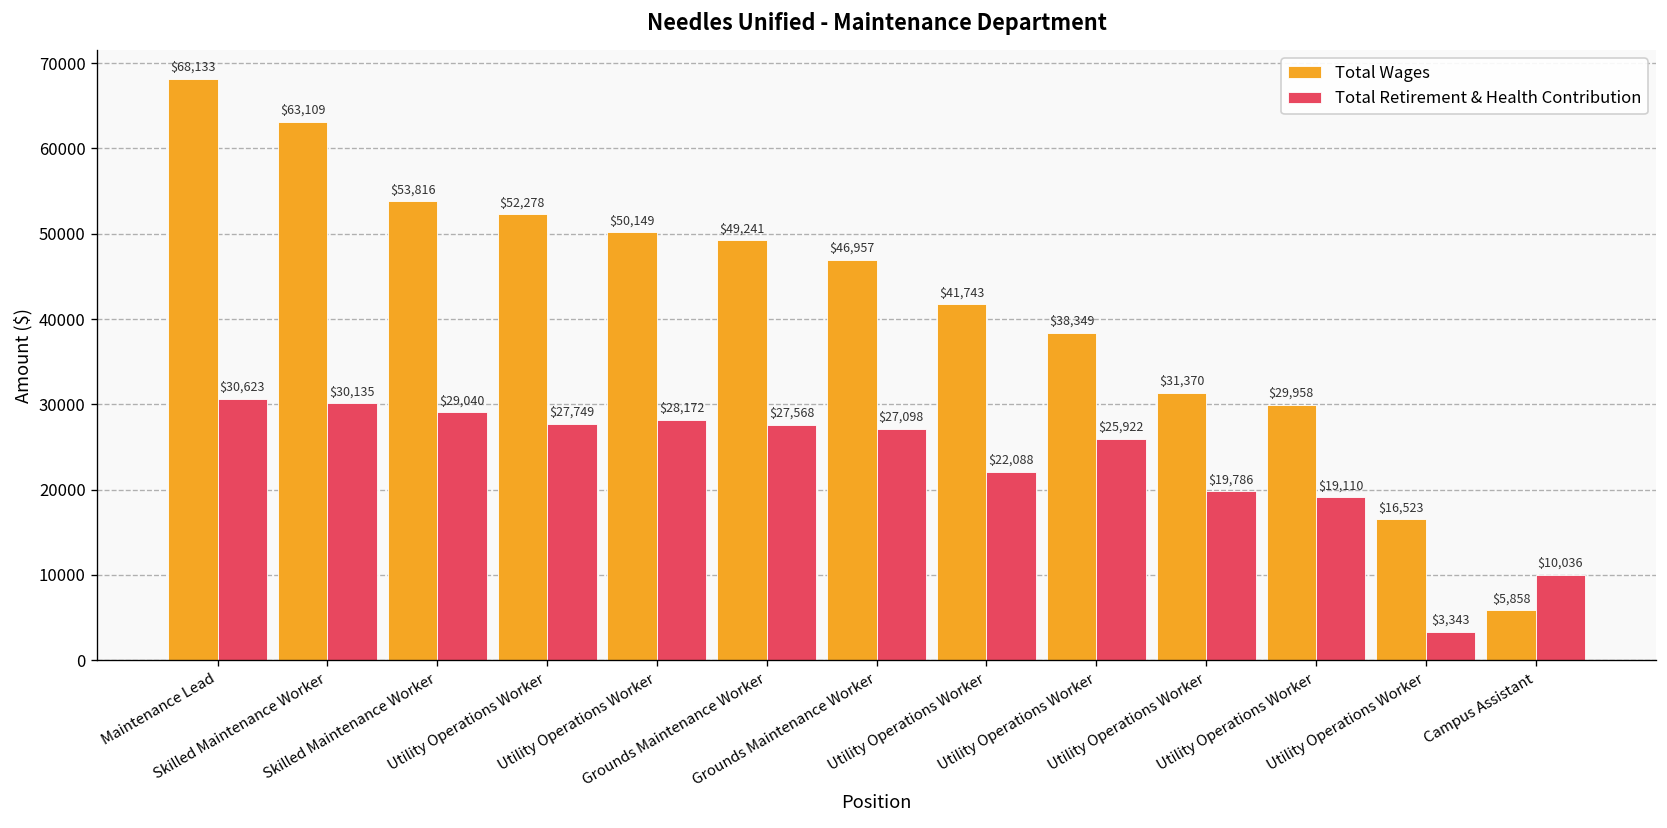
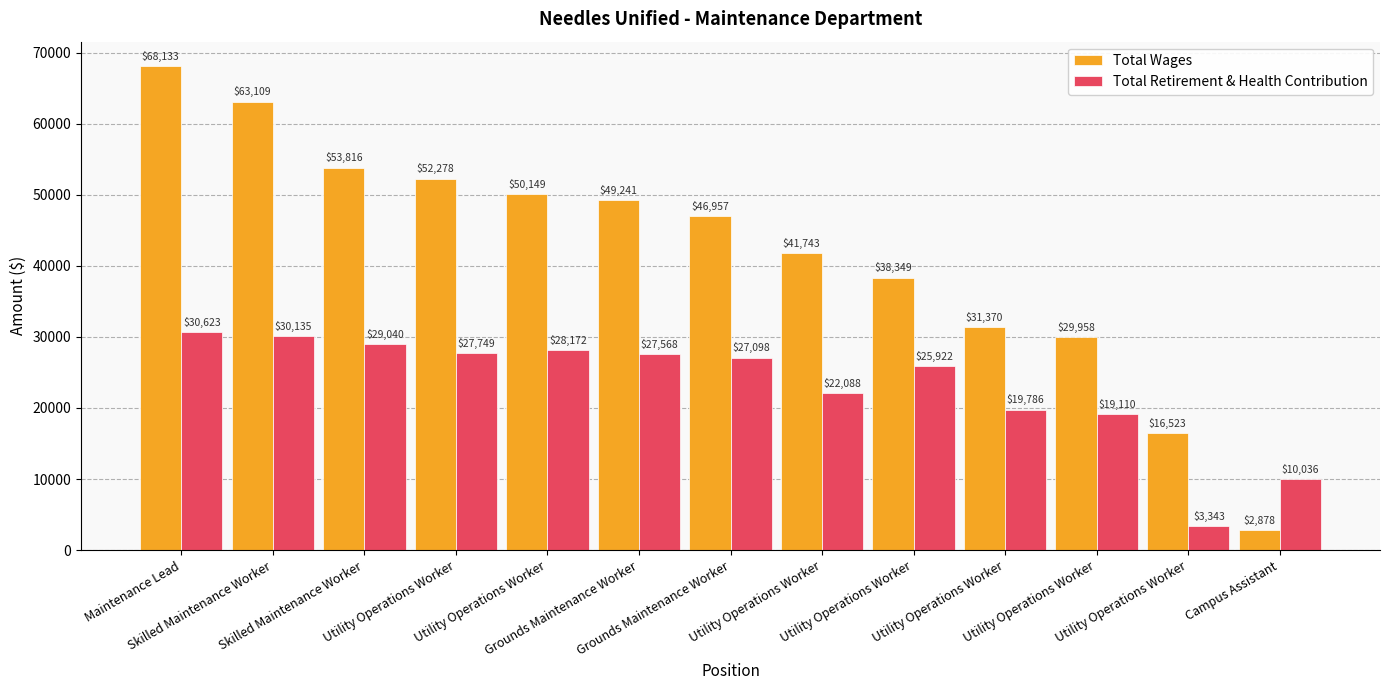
  {
    "Total Wages": {
      "Maintenance Lead": "$68,133",
-     "Campus Assistant": "$5,858"
+     "Campus Assistant": "$2,878"
    },
    "Total Retirement & Health Contribution": {
      "Maintenance Lead": "$30,623",
      "Campus Assistant": "$10,036"
    }
  }
